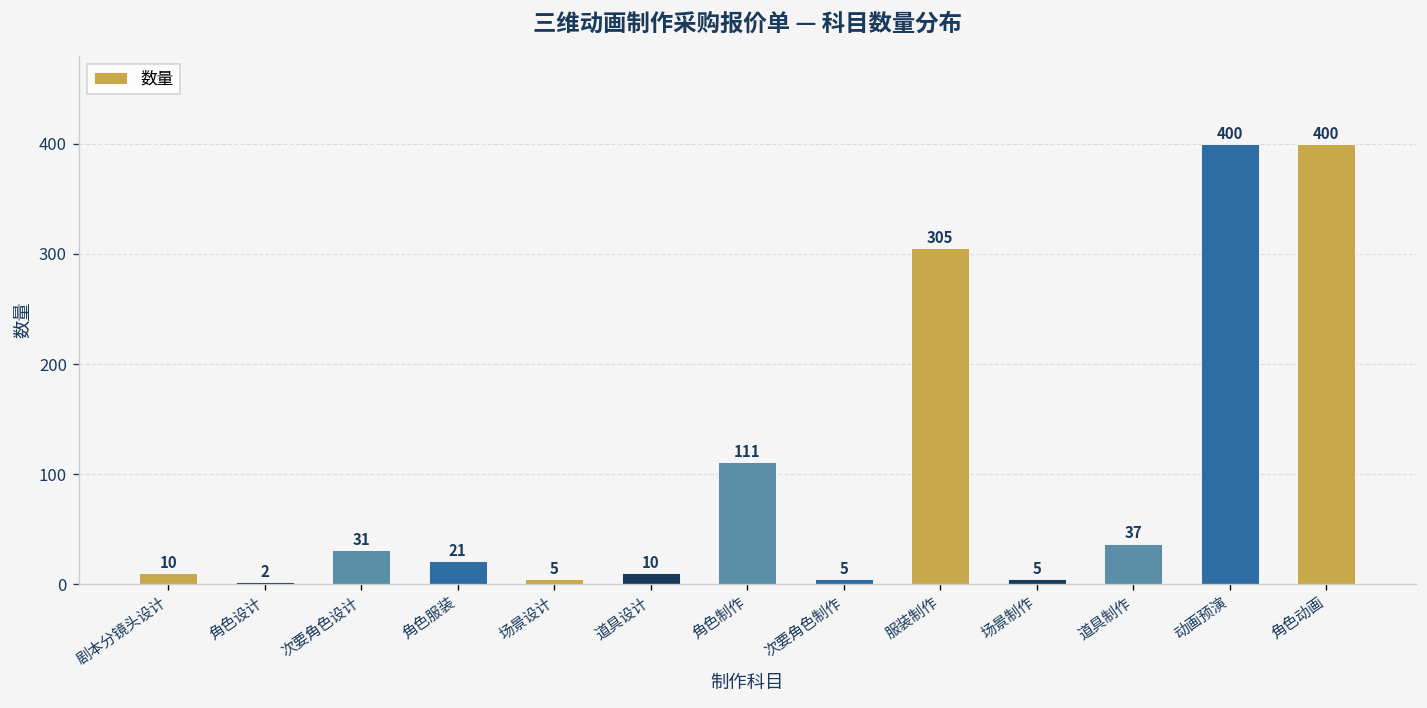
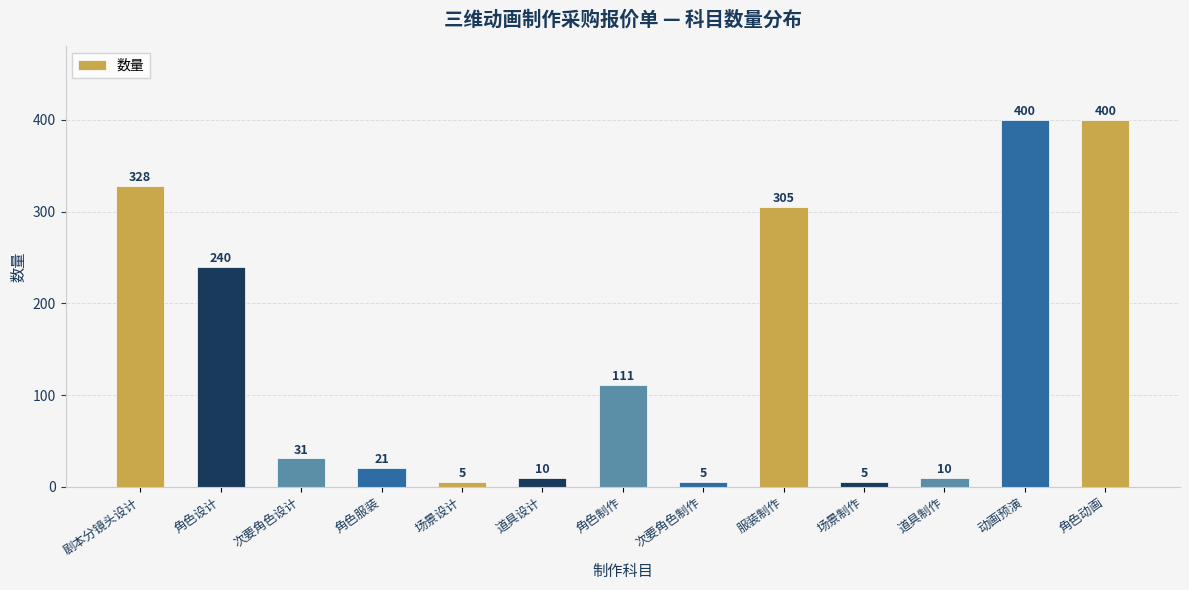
  {
-   "剧本分镜头设计": 10,
-   "角色设计": 2,
+   "剧本分镜头设计": 328,
+   "角色设计": 240,
    "次要角色设计": 31,
    "角色服装": 21,
    "场景设计": 5,
    "道具设计": 10,
    "角色制作": 111,
    "次要角色制作": 5,
    "服装制作": 305,
    "场景制作": 5,
-   "道具制作": 37,
+   "道具制作": 10,
    "动画预演": 400,
    "角色动画": 400
  }
